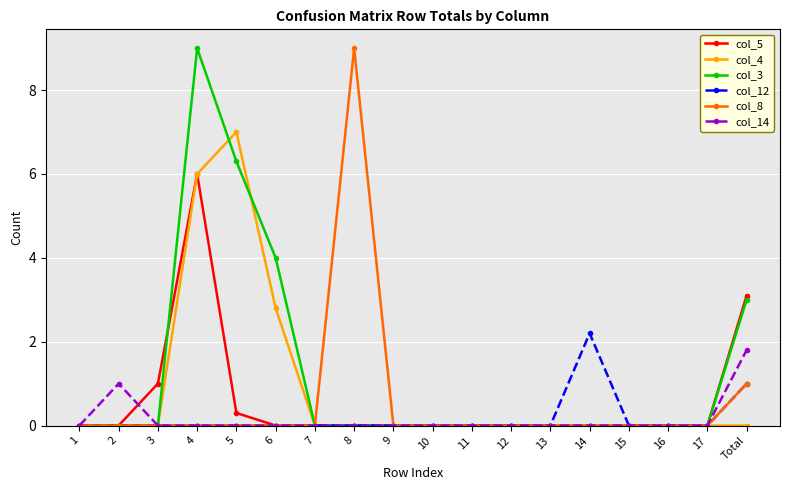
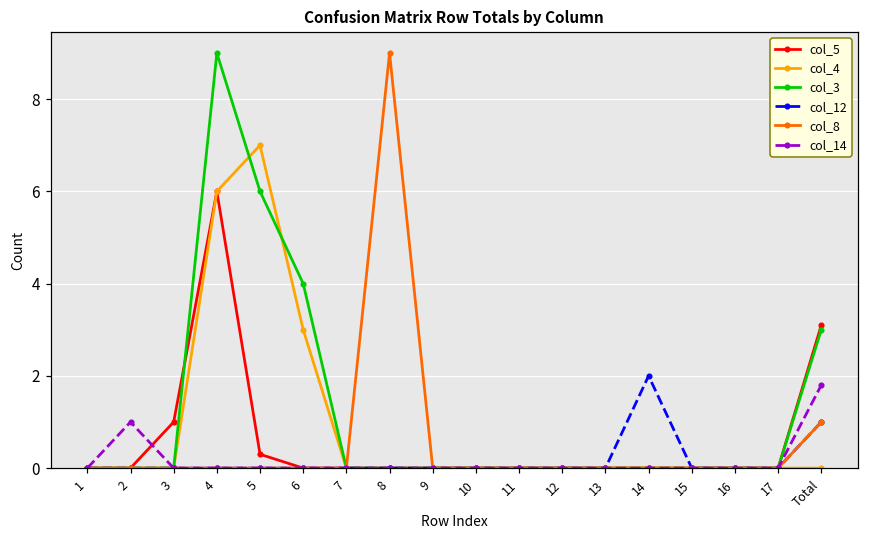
  {
    "col_5": {
      "3": 1.0,
      "5": 0.3,
      "Total": 3.1
    },
    "col_4": {
      "5": 7.0,
-     "6": 2.8,
+     "6": 3.0,
      "Total": 0.0
    },
    "col_3": {
      "4": 9.0,
-     "5": 6.3,
+     "5": 6.0,
      "6": 4.0,
      "Total": 3.0
    },
    "col_12": {
-     "14": 2.2
+     "14": 2.0
    },
    "col_8": {
      "8": 9.0
    },
    "col_14": {
      "2": 1.0,
      "Total": 1.8
    }
  }
